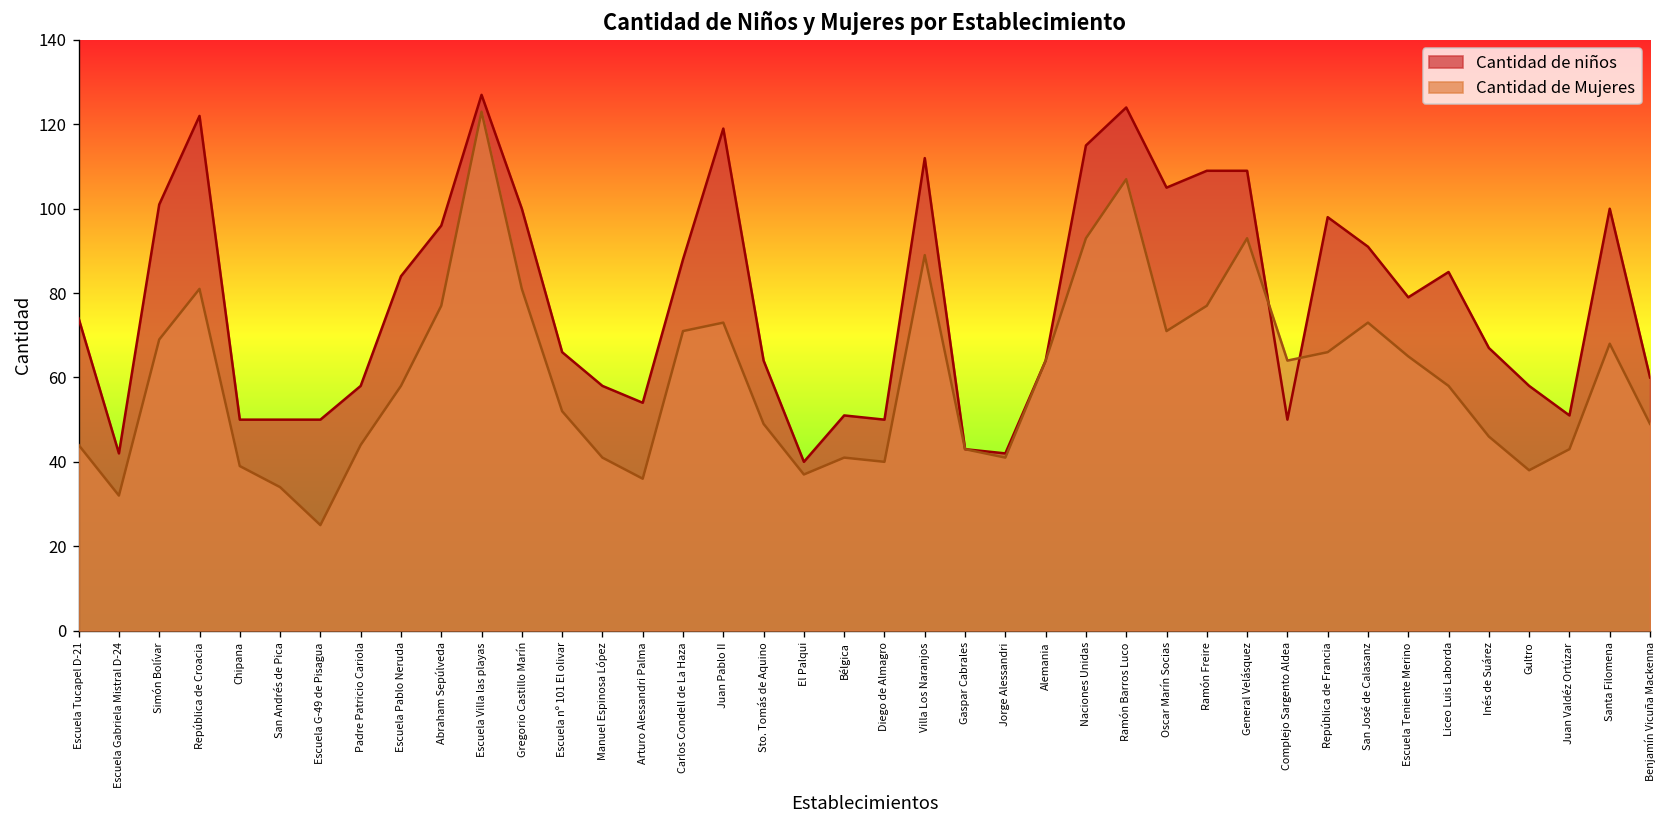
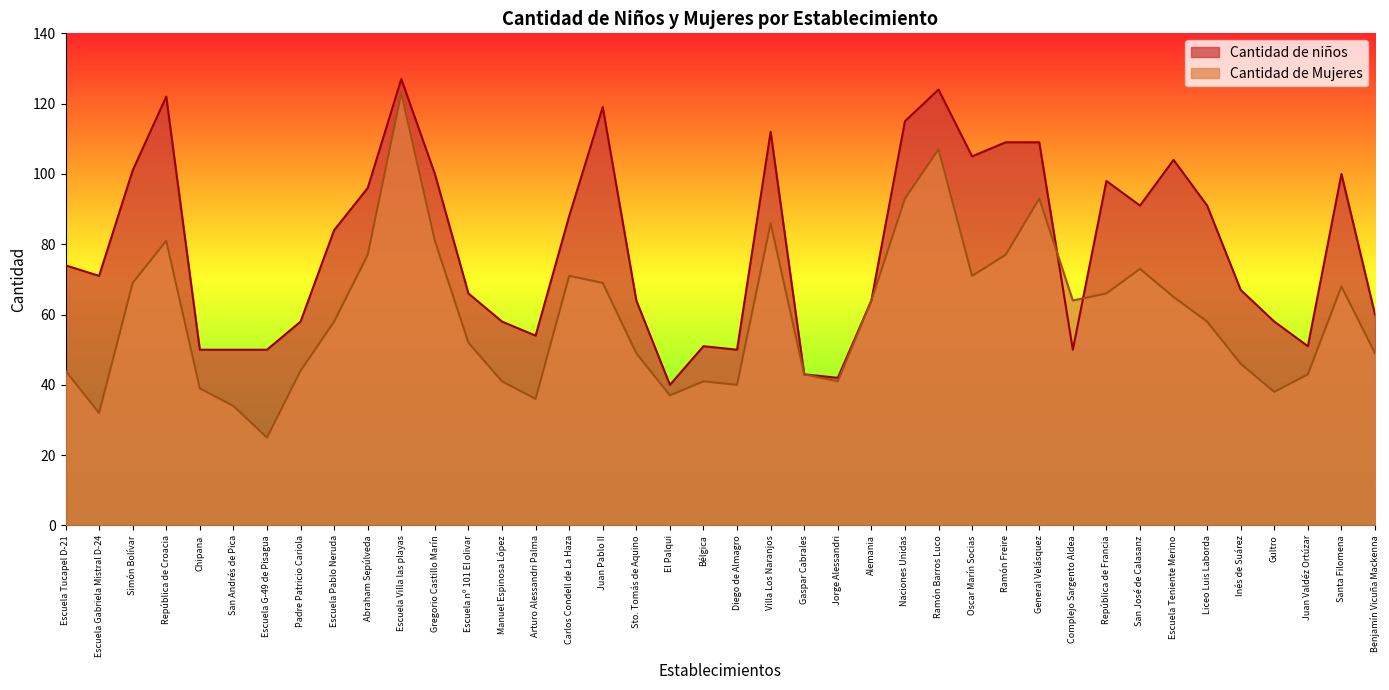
  {
    "Cantidad de niños": {
      "Escuela Tucapel D-21": 74,
-     "Escuela Gabriela Mistral D-24": 42,
+     "Escuela Gabriela Mistral D-24": 71,
      "Simón Bolívar": 101,
      "República de Croacia": 122,
      "Chipana": 50,
      "San Andrés de Pica": 50,
      "Escuela G-49 de Pisagua": 50,
      "Padre Patricio Cariola": 58,
      "Escuela Pablo Neruda": 84,
      "Abraham Sepúlveda": 96,
      "Escuela Villa las playas": 127,
      "Gregorio Castillo Marín": 100,
      "Escuela nº 101 El olivar": 66,
      "Manuel Espinosa López": 58,
      "Arturo Alessandri Palma": 54,
      "Carlos Condell de La Haza": 88,
      "Juan Pablo II": 119,
      "Sto. Tomás de Aquino": 64,
      "El Palqui": 40,
      "Bélgica": 51,
      "Diego de Almagro": 50,
      "Villa Los Naranjos": 112,
      "Jorge Alessandri": 42,
      "Naciones Unidas": 115,
      "Ramón Barros Luco": 124,
      "Oscar Marín Socias": 105,
      "Ramón Freire": 109,
      "General Velásquez": 109,
      "Complejo Sargento Aldea": 50,
      "República de Francia": 98,
      "San José de Calasanz": 91,
-     "Escuela Teniente Merino": 79,
-     "Liceo Luis Laborda": 85,
+     "Escuela Teniente Merino": 104,
+     "Liceo Luis Laborda": 91,
      "Inés de Suárez": 67,
      "Gultro": 58,
      "Juan Valdéz Ortúzar": 51,
      "Santa Filomena": 100,
      "Benjamín Vicuña Mackenna": 60
    },
    "Cantidad de Mujeres": {
      "Escuela Tucapel D-21": 44,
      "Escuela Gabriela Mistral D-24": 32,
      "Simón Bolívar": 69,
      "República de Croacia": 81,
      "Chipana": 39,
      "San Andrés de Pica": 34,
      "Escuela G-49 de Pisagua": 25,
      "Padre Patricio Cariola": 44,
      "Escuela Pablo Neruda": 58,
      "Abraham Sepúlveda": 77,
      "Escuela Villa las playas": 123,
      "Gregorio Castillo Marín": 81,
      "Escuela nº 101 El olivar": 52,
      "Manuel Espinosa López": 41,
      "Arturo Alessandri Palma": 36,
      "Carlos Condell de La Haza": 71,
-     "Juan Pablo II": 73,
+     "Juan Pablo II": 69,
      "Sto. Tomás de Aquino": 49,
      "El Palqui": 37,
      "Bélgica": 41,
      "Diego de Almagro": 40,
-     "Villa Los Naranjos": 89,
+     "Villa Los Naranjos": 86,
      "Jorge Alessandri": 41,
      "Naciones Unidas": 93,
      "Ramón Barros Luco": 107,
      "Oscar Marín Socias": 71,
      "Ramón Freire": 77,
      "General Velásquez": 93,
      "Complejo Sargento Aldea": 64,
      "República de Francia": 66,
      "San José de Calasanz": 73,
      "Escuela Teniente Merino": 65,
      "Liceo Luis Laborda": 58,
      "Inés de Suárez": 46,
      "Gultro": 38,
      "Juan Valdéz Ortúzar": 43,
      "Santa Filomena": 68,
      "Benjamín Vicuña Mackenna": 49
    }
  }
